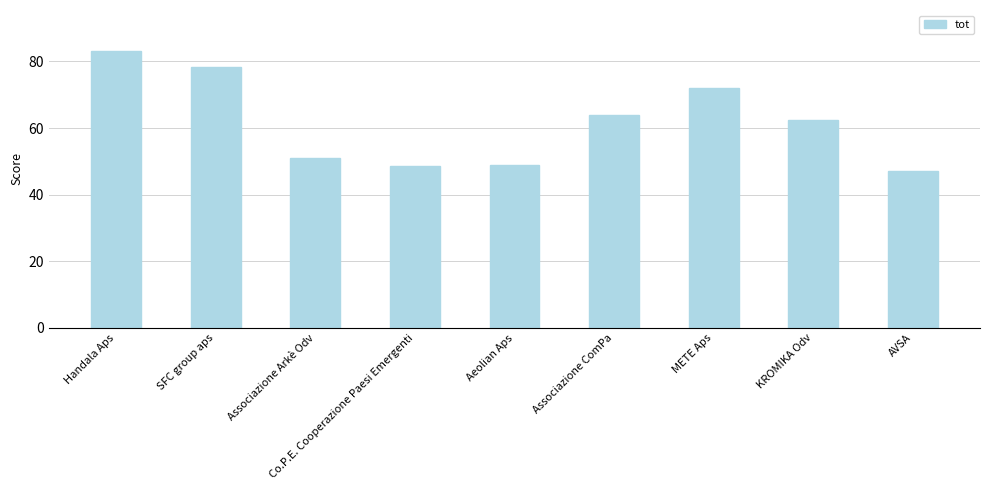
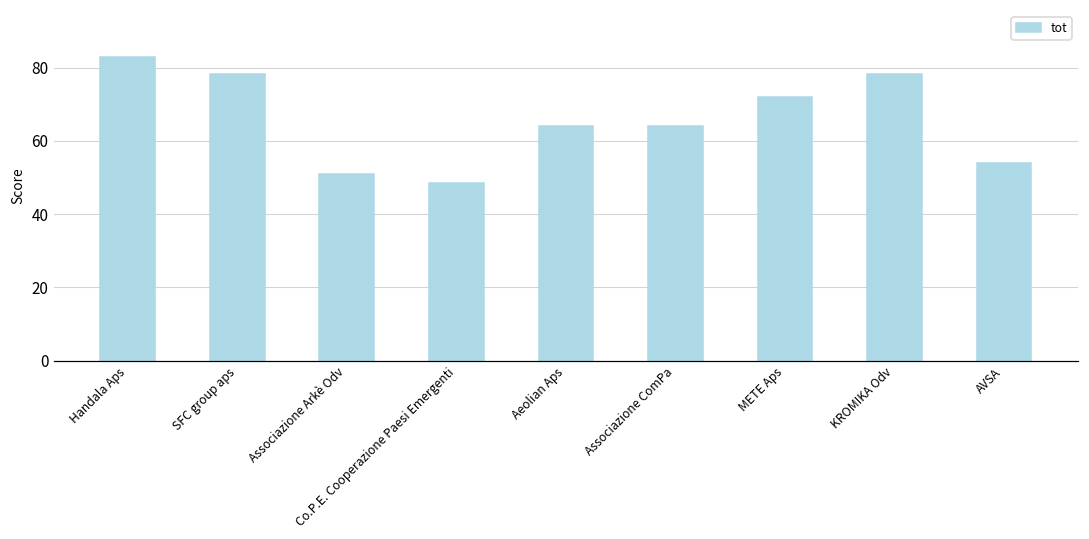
  {
    "Handala Aps": 83,
    "SFC group aps": 78,
    "Associazione Arkè Odv": 51,
    "Co.P.E. Cooperazione Paesi Emergenti": 49,
-   "Aeolian Aps": 49,
+   "Aeolian Aps": 64,
    "Associazione ComPa": 64,
    "METE Aps": 72,
-   "KROMIKA Odv": 62,
-   "AVSA": 47
+   "KROMIKA Odv": 78,
+   "AVSA": 54
  }
